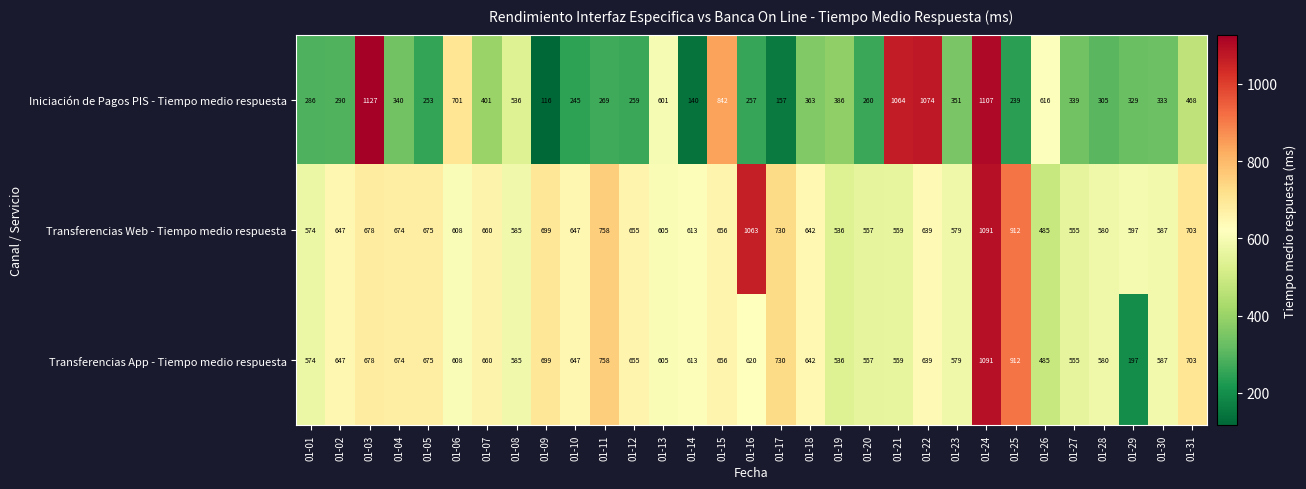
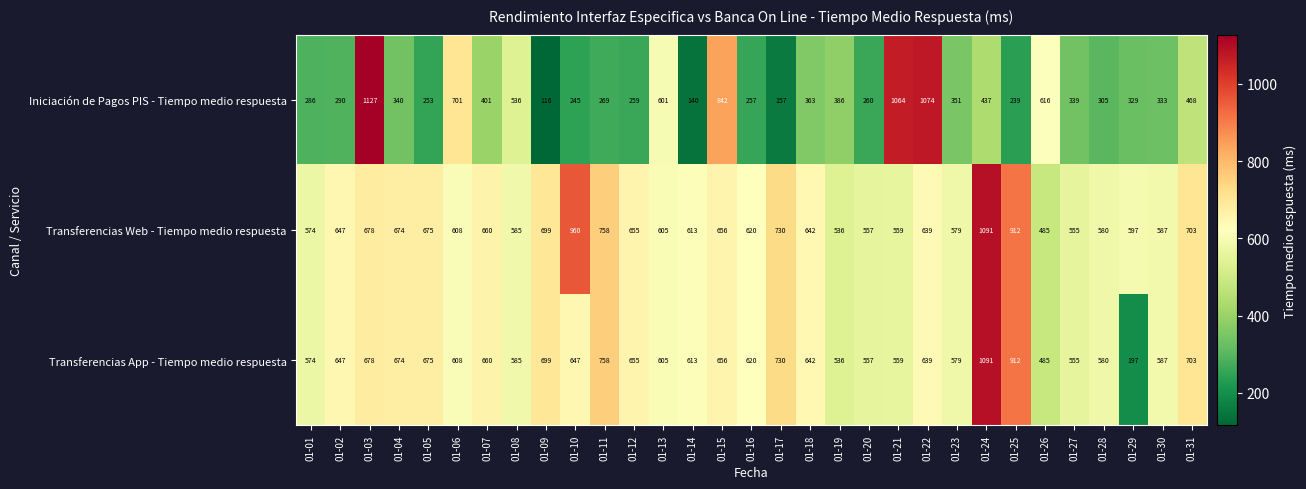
  {
    "Iniciación de Pagos PIS - Tiempo medio respuesta": {
      "01-01": 286,
      "01-02": 290,
      "01-03": 1127,
      "01-04": 340,
      "01-05": 253,
      "01-06": 701,
      "01-07": 401,
      "01-08": 536,
      "01-09": 116,
      "01-10": 245,
      "01-11": 269,
      "01-12": 259,
      "01-13": 601,
      "01-14": 140,
      "01-15": 842,
      "01-16": 257,
      "01-17": 157,
      "01-18": 363,
      "01-19": 386,
      "01-20": 260,
      "01-21": 1064,
      "01-22": 1074,
      "01-23": 351,
-     "01-24": 1107,
+     "01-24": 437,
      "01-25": 239,
      "01-26": 616,
      "01-27": 339,
      "01-28": 305,
      "01-29": 329,
      "01-30": 333,
      "01-31": 468
    },
    "Transferencias Web - Tiempo medio respuesta": {
      "01-01": 574,
      "01-02": 647,
      "01-03": 678,
      "01-04": 674,
      "01-05": 675,
      "01-06": 608,
      "01-07": 660,
      "01-08": 585,
      "01-09": 699,
-     "01-10": 647,
+     "01-10": 960,
      "01-11": 758,
      "01-12": 655,
      "01-13": 605,
      "01-14": 613,
      "01-15": 656,
-     "01-16": 1063,
+     "01-16": 620,
      "01-17": 730,
      "01-18": 642,
      "01-19": 536,
      "01-20": 557,
      "01-21": 559,
      "01-22": 639,
      "01-23": 579,
      "01-24": 1091,
      "01-25": 912,
      "01-26": 485,
      "01-27": 555,
      "01-28": 580,
      "01-29": 597,
      "01-30": 587,
      "01-31": 703
    },
    "Transferencias App - Tiempo medio respuesta": {
      "01-01": 574,
      "01-02": 647,
      "01-03": 678,
      "01-04": 674,
      "01-05": 675,
      "01-06": 608,
      "01-07": 660,
      "01-08": 585,
      "01-09": 699,
      "01-10": 647,
      "01-11": 758,
      "01-12": 655,
      "01-13": 605,
      "01-14": 613,
      "01-15": 656,
      "01-16": 620,
      "01-17": 730,
      "01-18": 642,
      "01-19": 536,
      "01-20": 557,
      "01-21": 559,
      "01-22": 639,
      "01-23": 579,
      "01-24": 1091,
      "01-25": 912,
      "01-26": 485,
      "01-27": 555,
      "01-28": 580,
      "01-29": 197,
      "01-30": 587,
      "01-31": 703
    }
  }
